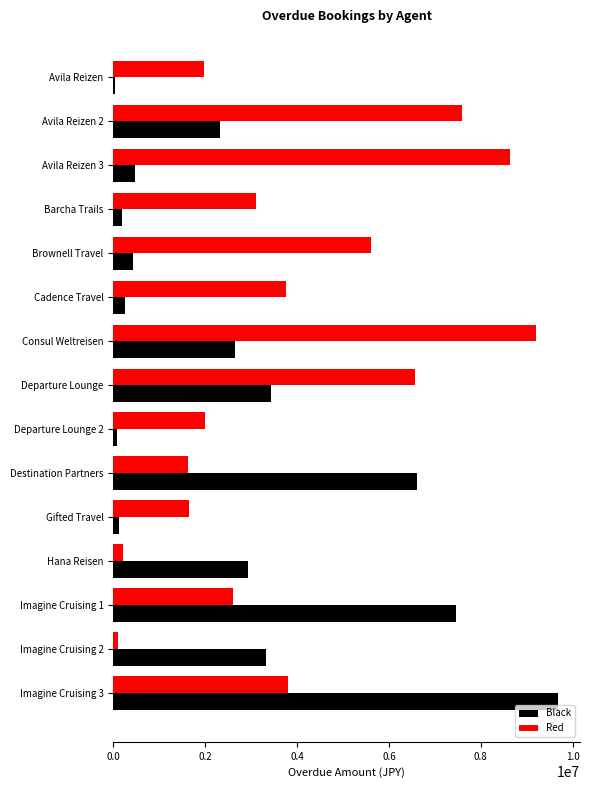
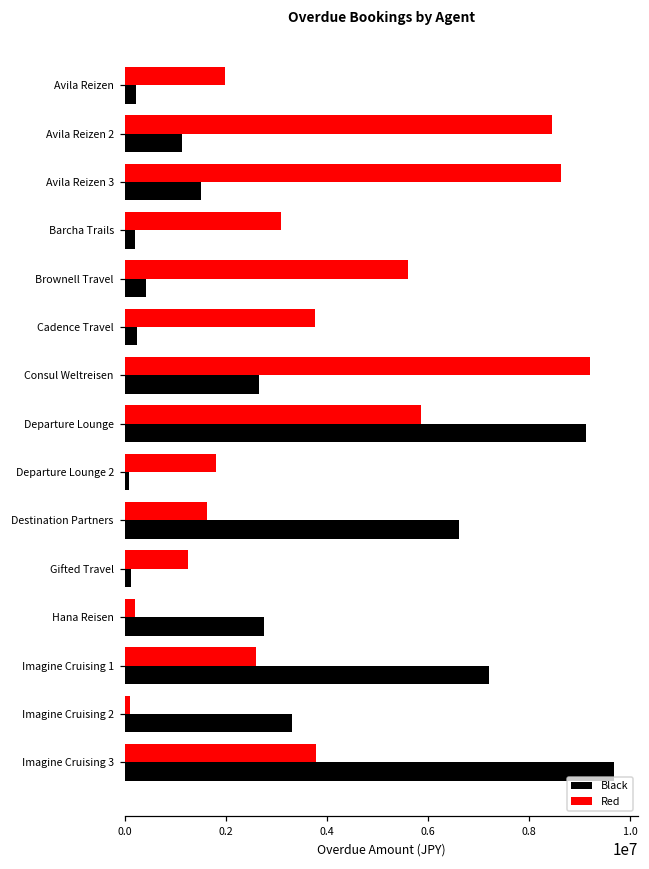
  {
    "Black": {
-     "Avila Reizen": 0,
-     "Avila Reizen 2": 2300000,
-     "Avila Reizen 3": 500000,
+     "Avila Reizen": 200000,
+     "Avila Reizen 2": 1100000,
+     "Avila Reizen 3": 1500000,
      "Barcha Trails": 200000,
      "Brownell Travel": 400000,
      "Cadence Travel": 300000,
      "Consul Weltreisen": 2700000,
-     "Departure Lounge": 3400000,
+     "Departure Lounge": 9100000,
      "Departure Lounge 2": 100000,
      "Destination Partners": 6600000,
      "Gifted Travel": 100000,
-     "Hana Reisen": 2900000,
-     "Imagine Cruising 1": 7500000,
+     "Hana Reisen": 2800000,
+     "Imagine Cruising 1": 7200000,
      "Imagine Cruising 2": 3300000,
      "Imagine Cruising 3": 9700000
    },
    "Red": {
      "Avila Reizen": 2000000,
-     "Avila Reizen 2": 7600000,
+     "Avila Reizen 2": 8500000,
      "Avila Reizen 3": 8600000,
      "Barcha Trails": 3100000,
      "Brownell Travel": 5600000,
      "Cadence Travel": 3800000,
      "Consul Weltreisen": 9200000,
-     "Departure Lounge": 6600000,
-     "Departure Lounge 2": 2000000,
+     "Departure Lounge": 5900000,
+     "Departure Lounge 2": 1800000,
      "Destination Partners": 1600000,
-     "Gifted Travel": 1600000,
+     "Gifted Travel": 1300000,
      "Hana Reisen": 200000,
      "Imagine Cruising 1": 2600000,
      "Imagine Cruising 2": 100000,
      "Imagine Cruising 3": 3800000
    }
  }
